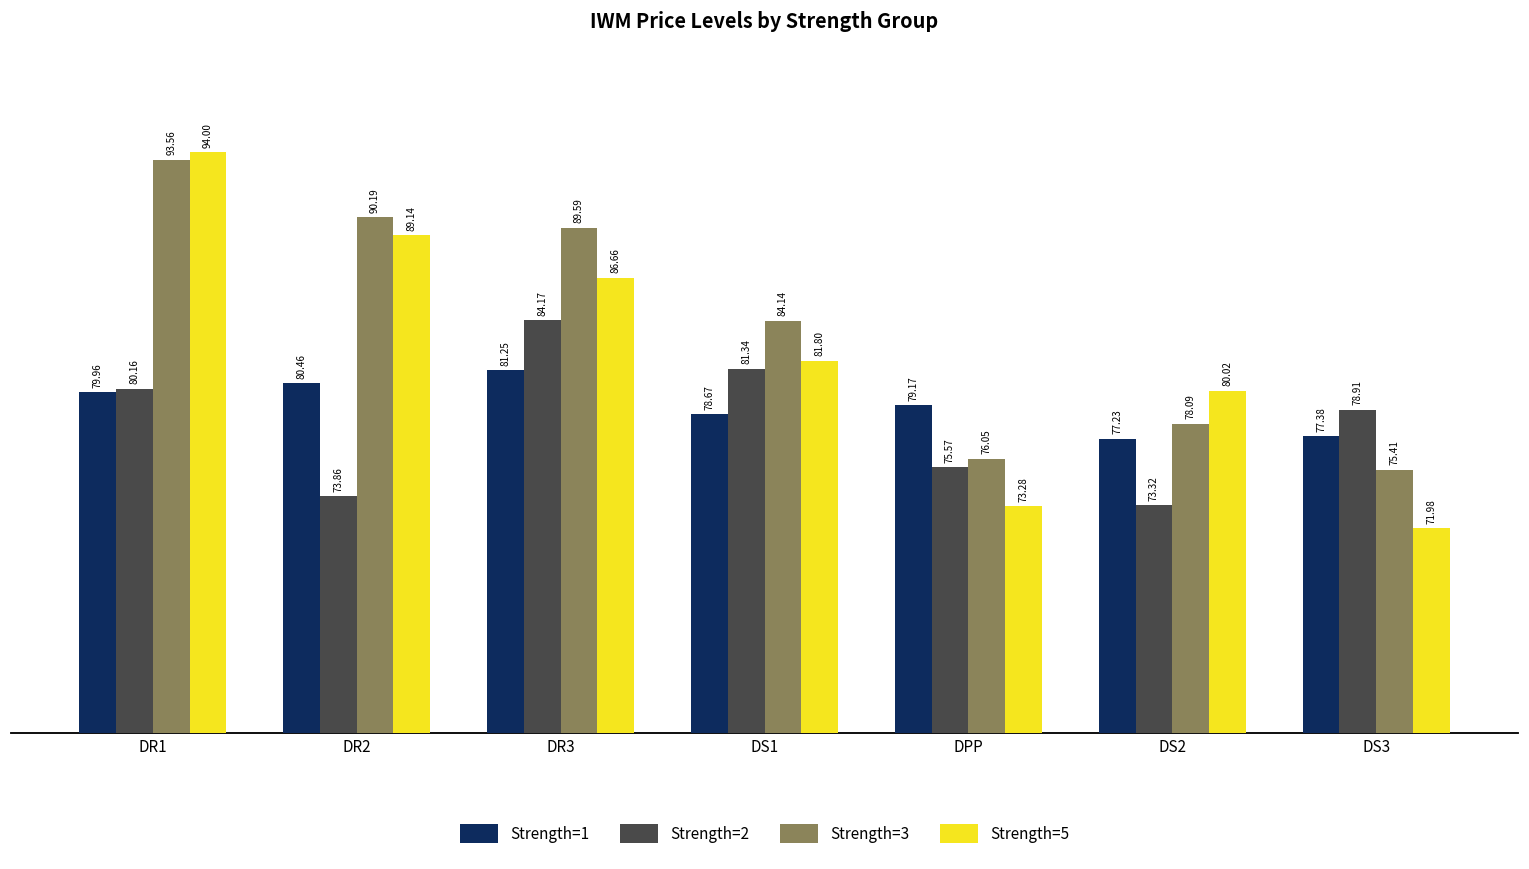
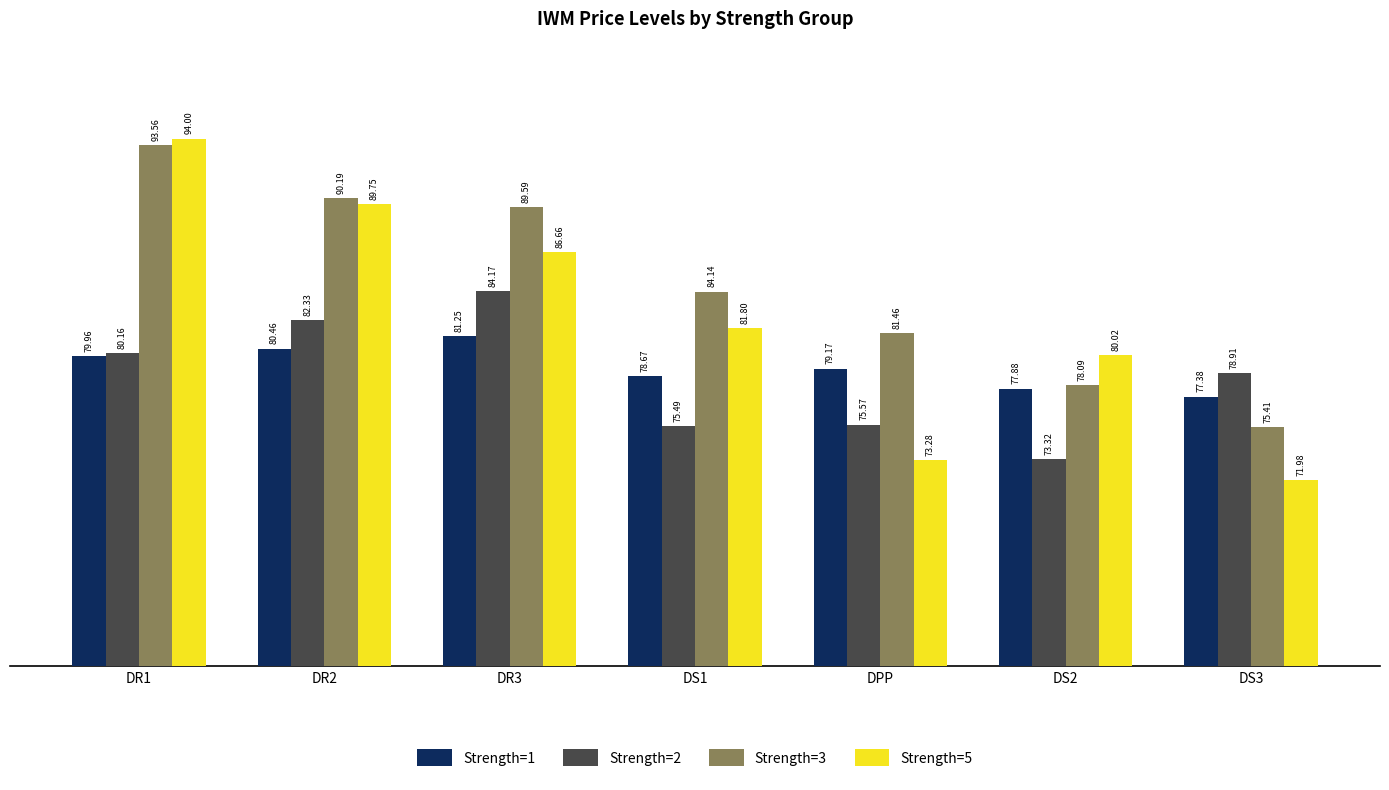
  {
    "Strength=1": {
      "DR1": 79.96,
      "DR2": 80.46,
      "DR3": 81.25,
      "DS1": 78.67,
      "DPP": 79.17,
-     "DS2": 77.23,
+     "DS2": 77.88,
      "DS3": 77.38
    },
    "Strength=2": {
      "DR1": 80.16,
-     "DR2": 73.86,
+     "DR2": 82.33,
      "DR3": 84.17,
-     "DS1": 81.34,
+     "DS1": 75.49,
      "DPP": 75.57,
      "DS2": 73.32,
      "DS3": 78.91
    },
    "Strength=3": {
      "DR1": 93.56,
      "DR2": 90.19,
      "DR3": 89.59,
      "DS1": 84.14,
-     "DPP": 76.05,
+     "DPP": 81.46,
      "DS2": 78.09,
      "DS3": 75.41
    },
    "Strength=5": {
      "DR1": 94.00,
-     "DR2": 89.14,
+     "DR2": 89.75,
      "DR3": 86.66,
      "DS1": 81.80,
      "DPP": 73.28,
      "DS2": 80.02,
      "DS3": 71.98
    }
  }
